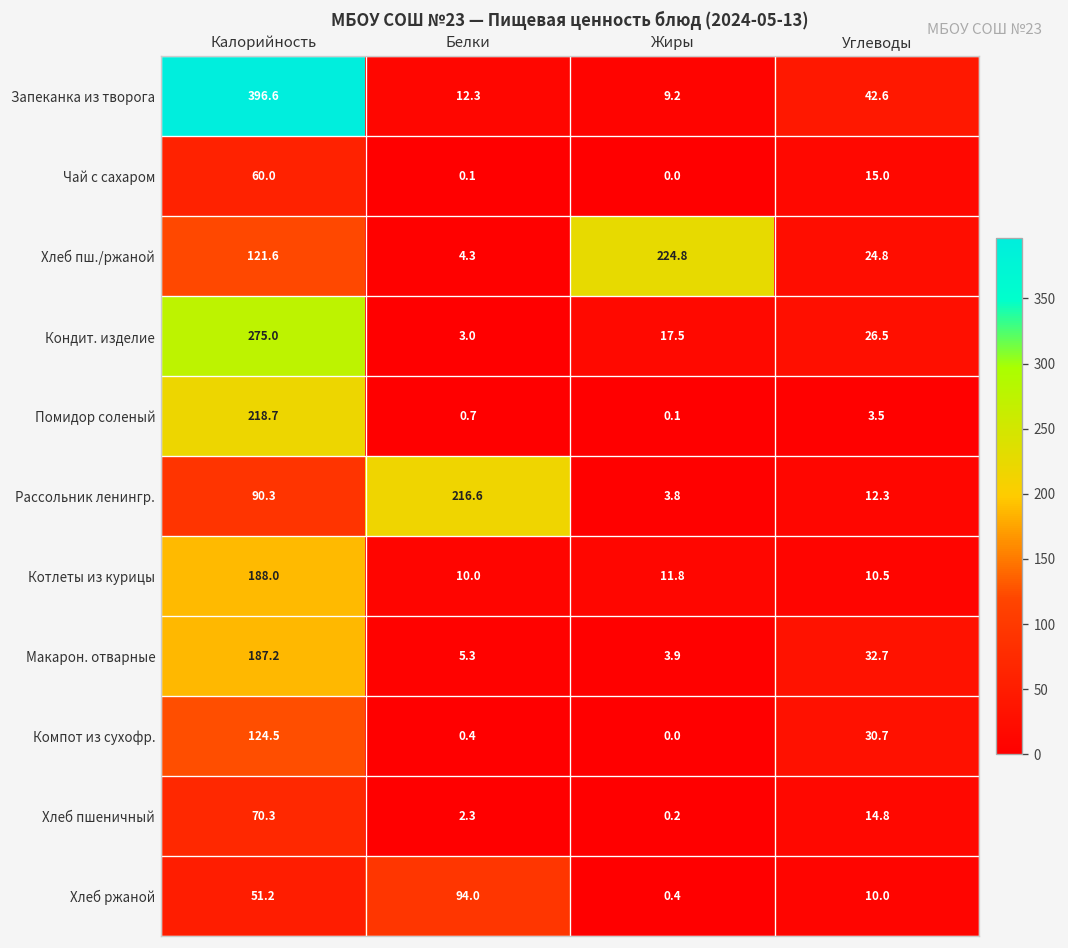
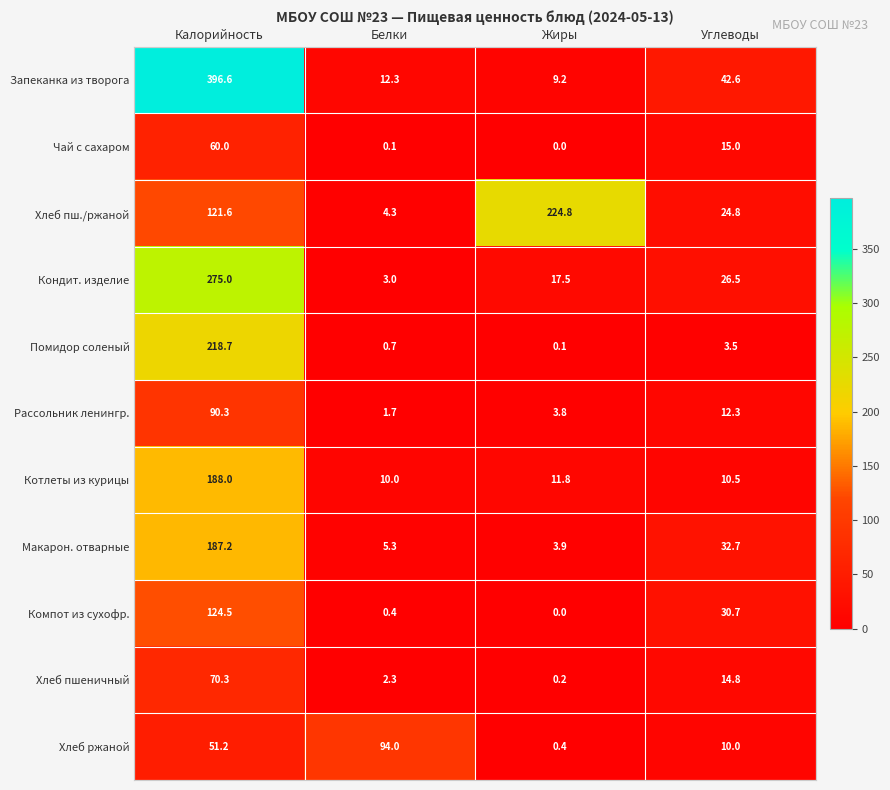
  {
    "Запеканка из творога": {
      "Калорийность": 396.6,
      "Белки": 12.3,
      "Жиры": 9.2,
      "Углеводы": 42.6
    },
    "Чай с сахаром": {
      "Калорийность": 60.0,
      "Белки": 0.1,
      "Жиры": 0.0,
      "Углеводы": 15.0
    },
    "Хлеб пш./ржаной": {
      "Калорийность": 121.6,
      "Белки": 4.3,
      "Жиры": 224.8,
      "Углеводы": 24.8
    },
    "Кондит. изделие": {
      "Калорийность": 275.0,
      "Белки": 3.0,
      "Жиры": 17.5,
      "Углеводы": 26.5
    },
    "Помидор соленый": {
      "Калорийность": 218.7,
      "Белки": 0.7,
      "Жиры": 0.1,
      "Углеводы": 3.5
    },
    "Рассольник ленингр.": {
      "Калорийность": 90.3,
-     "Белки": 216.6,
+     "Белки": 1.7,
      "Жиры": 3.8,
      "Углеводы": 12.3
    },
    "Котлеты из курицы": {
      "Калорийность": 188.0,
      "Белки": 10.0,
      "Жиры": 11.8,
      "Углеводы": 10.5
    },
    "Макарон. отварные": {
      "Калорийность": 187.2,
      "Белки": 5.3,
      "Жиры": 3.9,
      "Углеводы": 32.7
    },
    "Компот из сухофр.": {
      "Калорийность": 124.5,
      "Белки": 0.4,
      "Жиры": 0.0,
      "Углеводы": 30.7
    },
    "Хлеб пшеничный": {
      "Калорийность": 70.3,
      "Белки": 2.3,
      "Жиры": 0.2,
      "Углеводы": 14.8
    },
    "Хлеб ржаной": {
      "Калорийность": 51.2,
      "Белки": 94.0,
      "Жиры": 0.4,
      "Углеводы": 10.0
    }
  }
